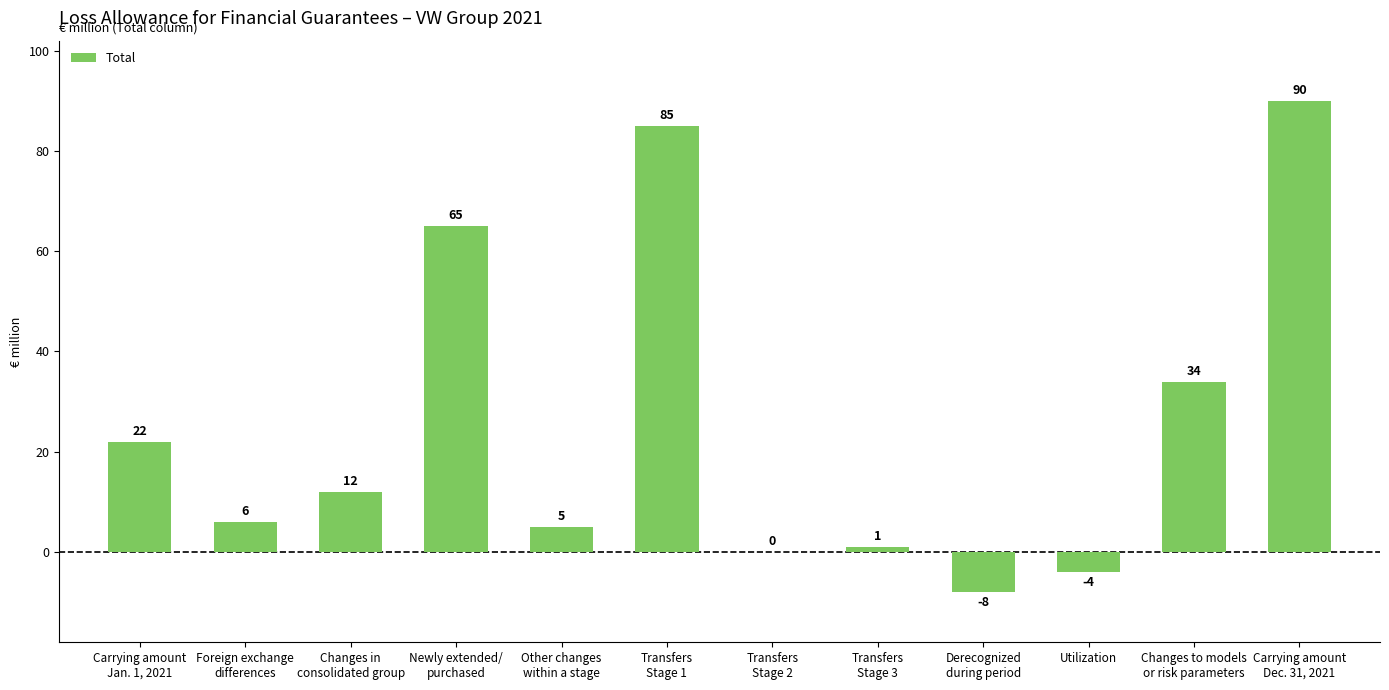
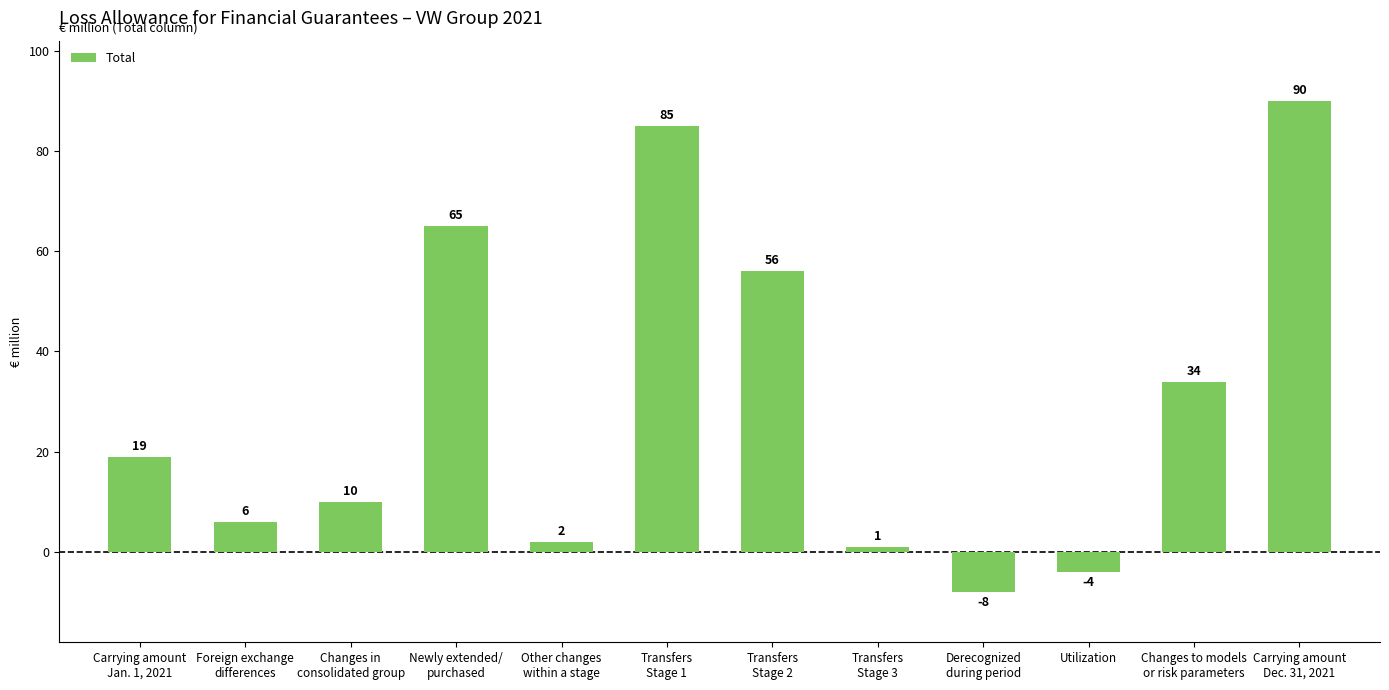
  {
-   "Carrying amount Jan. 1, 2021": 22,
+   "Carrying amount Jan. 1, 2021": 19,
    "Foreign exchange differences": 6,
-   "Changes in consolidated group": 12,
+   "Changes in consolidated group": 10,
    "Newly extended/ purchased": 65,
-   "Other changes within a stage": 5,
+   "Other changes within a stage": 2,
    "Transfers Stage 1": 85,
-   "Transfers Stage 2": 0,
+   "Transfers Stage 2": 56,
    "Transfers Stage 3": 1,
    "Derecognized during period": -8,
    "Utilization": -4,
    "Changes to models or risk parameters": 34,
    "Carrying amount Dec. 31, 2021": 90
  }
